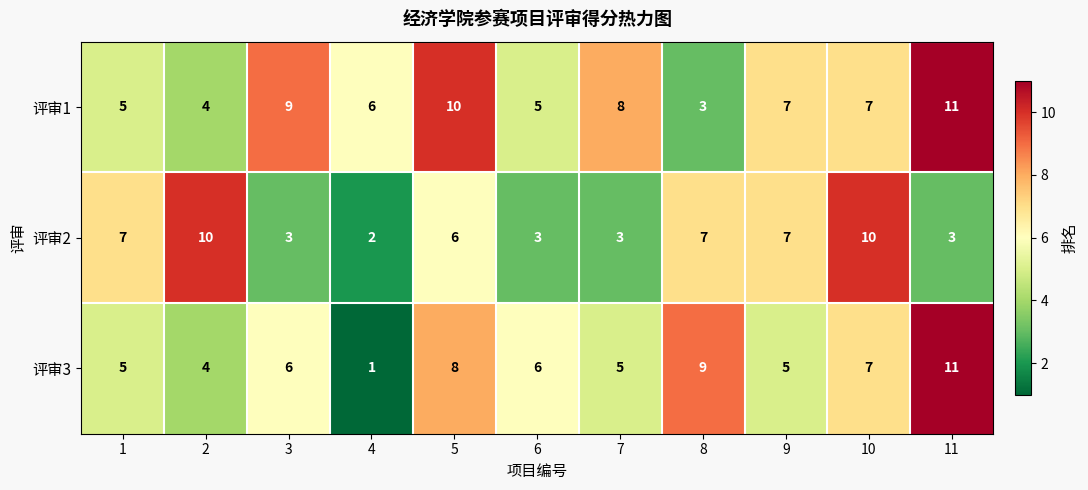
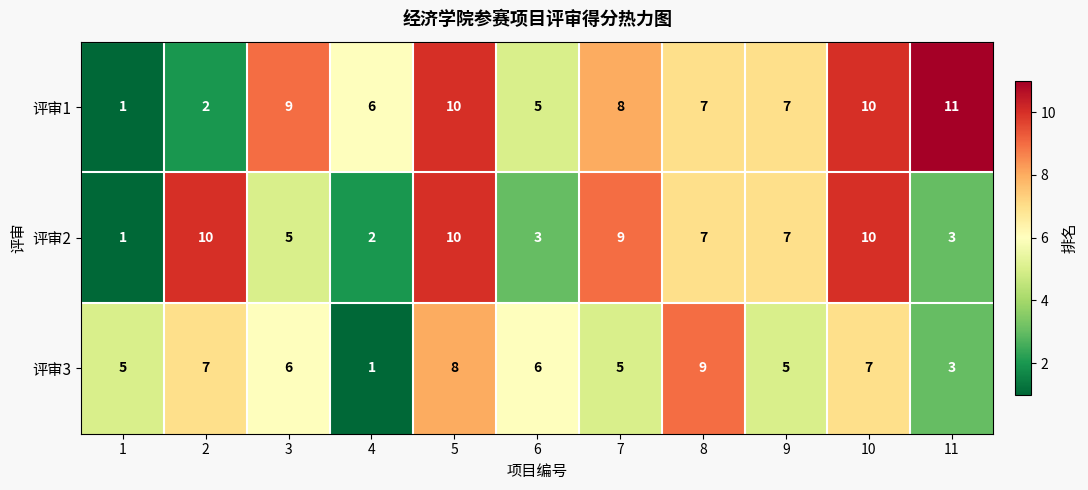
  {
    "评审1": {
-     "1": 5,
-     "2": 4,
+     "1": 1,
+     "2": 2,
      "3": 9,
      "4": 6,
      "5": 10,
      "6": 5,
      "7": 8,
-     "8": 3,
+     "8": 7,
      "9": 7,
-     "10": 7,
+     "10": 10,
      "11": 11
    },
    "评审2": {
-     "1": 7,
+     "1": 1,
      "2": 10,
-     "3": 3,
+     "3": 5,
      "4": 2,
-     "5": 6,
+     "5": 10,
      "6": 3,
-     "7": 3,
+     "7": 9,
      "8": 7,
      "9": 7,
      "10": 10,
      "11": 3
    },
    "评审3": {
      "1": 5,
-     "2": 4,
+     "2": 7,
      "3": 6,
      "4": 1,
      "5": 8,
      "6": 6,
      "7": 5,
      "8": 9,
      "9": 5,
      "10": 7,
-     "11": 11
+     "11": 3
    }
  }
